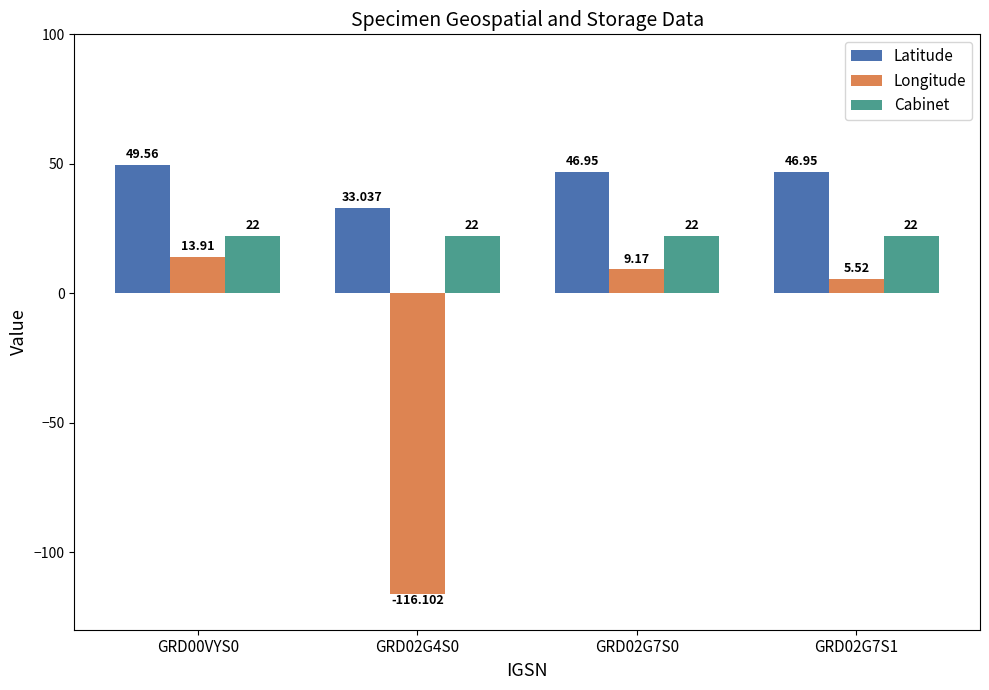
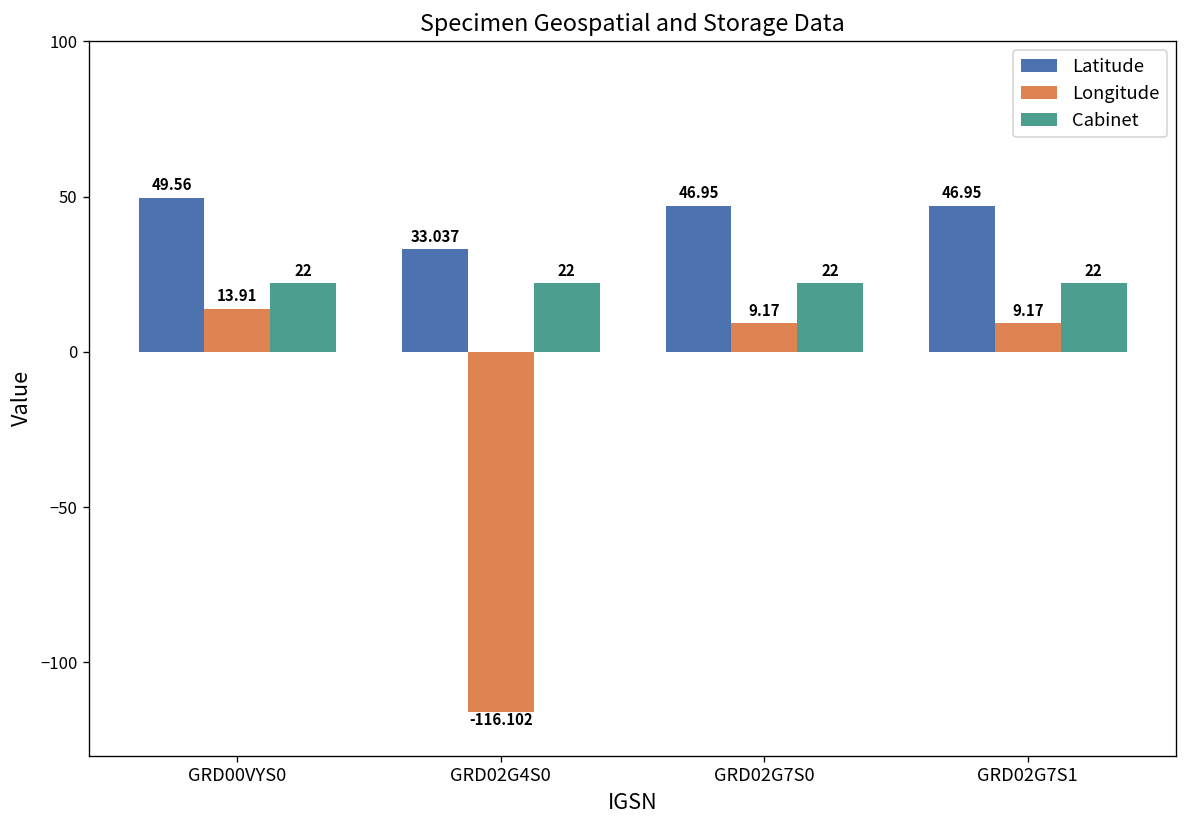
  {
    "Longitude": {
      "GRD00VYS0": 13.91,
      "GRD02G4S0": -116.102,
      "GRD02G7S0": 9.17,
-     "GRD02G7S1": 5.52
+     "GRD02G7S1": 9.17
    }
  }
